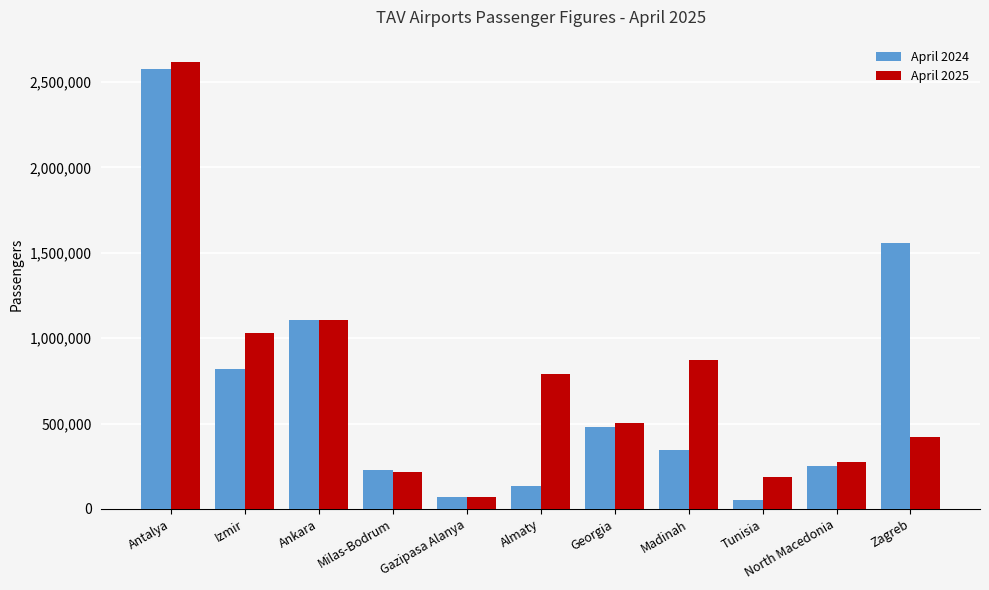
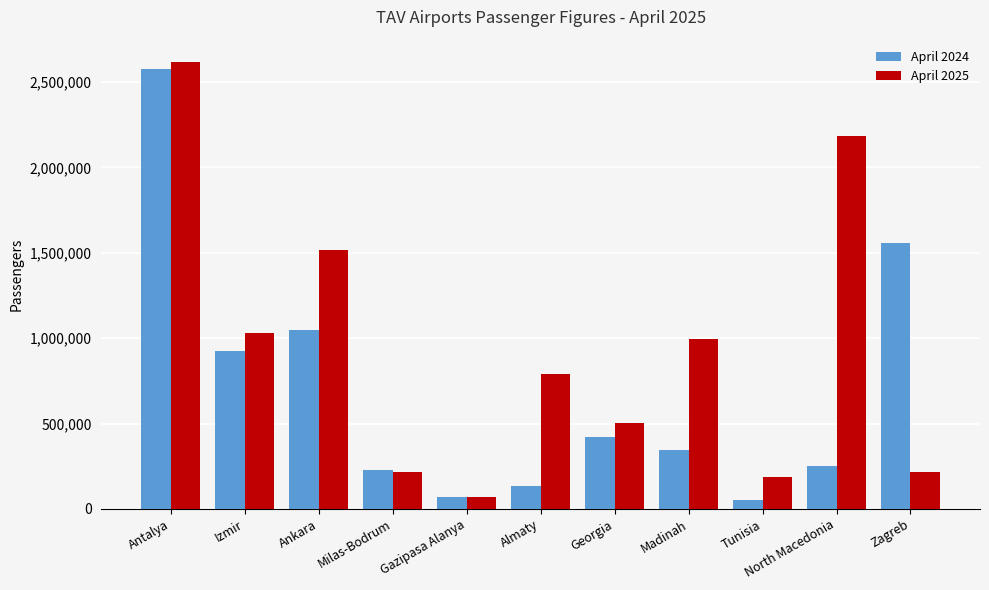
  {
    "April 2024": {
      "Antalya": "2,570,000",
-     "Izmir": "820,000",
-     "Ankara": "1,100,000",
+     "Izmir": "920,000",
+     "Ankara": "1,050,000",
      "Milas-Bodrum": "230,000",
      "Gazipasa Alanya": "70,000",
      "Almaty": "140,000",
-     "Georgia": "480,000",
+     "Georgia": "420,000",
      "Madinah": "350,000",
      "Tunisia": "50,000",
      "North Macedonia": "250,000",
      "Zagreb": "1,560,000"
    },
    "April 2025": {
      "Antalya": "2,620,000",
      "Izmir": "1,030,000",
-     "Ankara": "1,110,000",
+     "Ankara": "1,510,000",
      "Milas-Bodrum": "210,000",
      "Gazipasa Alanya": "70,000",
      "Almaty": "790,000",
      "Georgia": "500,000",
-     "Madinah": "870,000",
+     "Madinah": "1,000,000",
      "Tunisia": "180,000",
-     "North Macedonia": "280,000",
-     "Zagreb": "420,000"
+     "North Macedonia": "2,190,000",
+     "Zagreb": "210,000"
    }
  }
